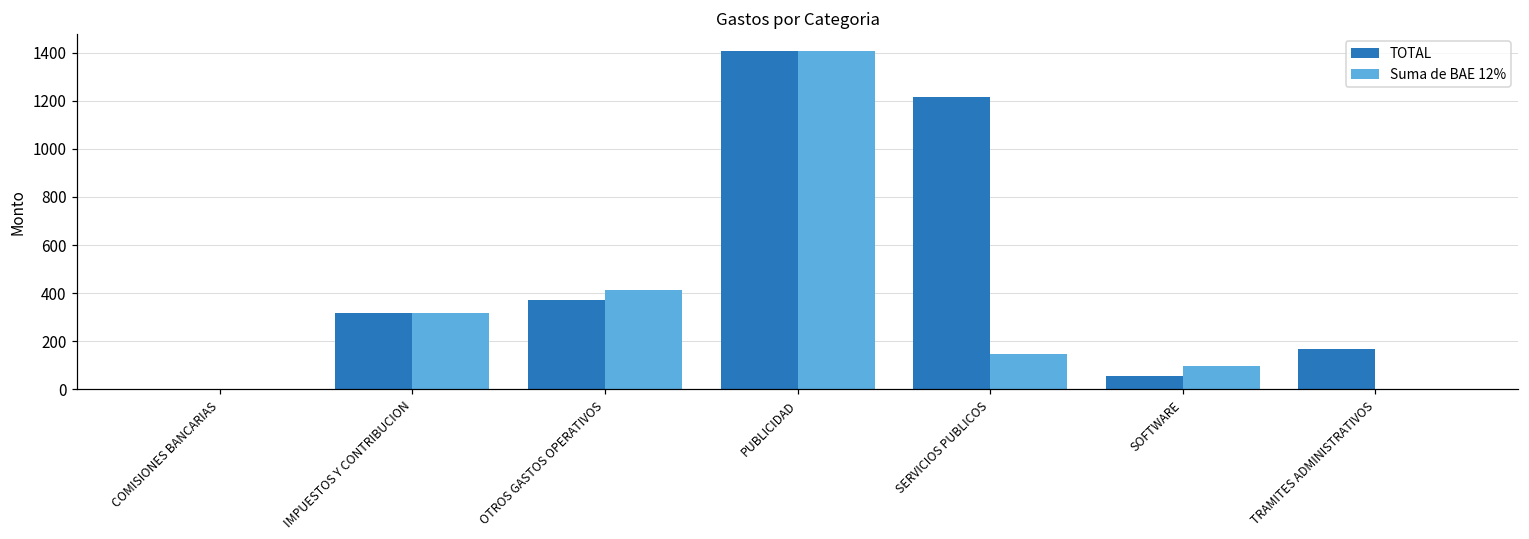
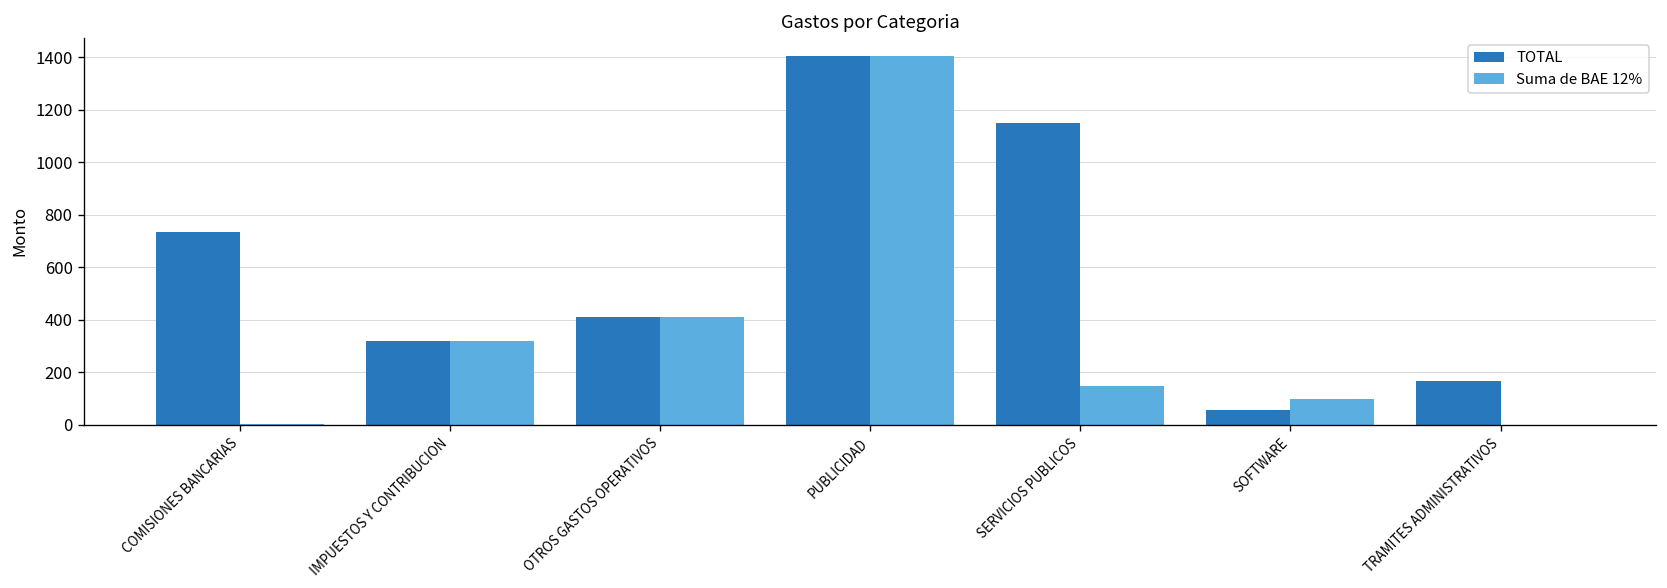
  {
    "TOTAL": {
-     "COMISIONES BANCARIAS": 0,
+     "COMISIONES BANCARIAS": 740,
      "IMPUESTOS Y CONTRIBUCION": 320,
-     "OTROS GASTOS OPERATIVOS": 370,
+     "OTROS GASTOS OPERATIVOS": 410,
      "PUBLICIDAD": 1410,
-     "SERVICIOS PUBLICOS": 1220,
+     "SERVICIOS PUBLICOS": 1150,
      "SOFTWARE": 60,
      "TRAMITES ADMINISTRATIVOS": 170
    },
    "Suma de BAE 12%": {
      "IMPUESTOS Y CONTRIBUCION": 320,
      "OTROS GASTOS OPERATIVOS": 410,
      "PUBLICIDAD": 1410,
      "SERVICIOS PUBLICOS": 150,
      "SOFTWARE": 100,
      "TRAMITES ADMINISTRATIVOS": 0
    }
  }
